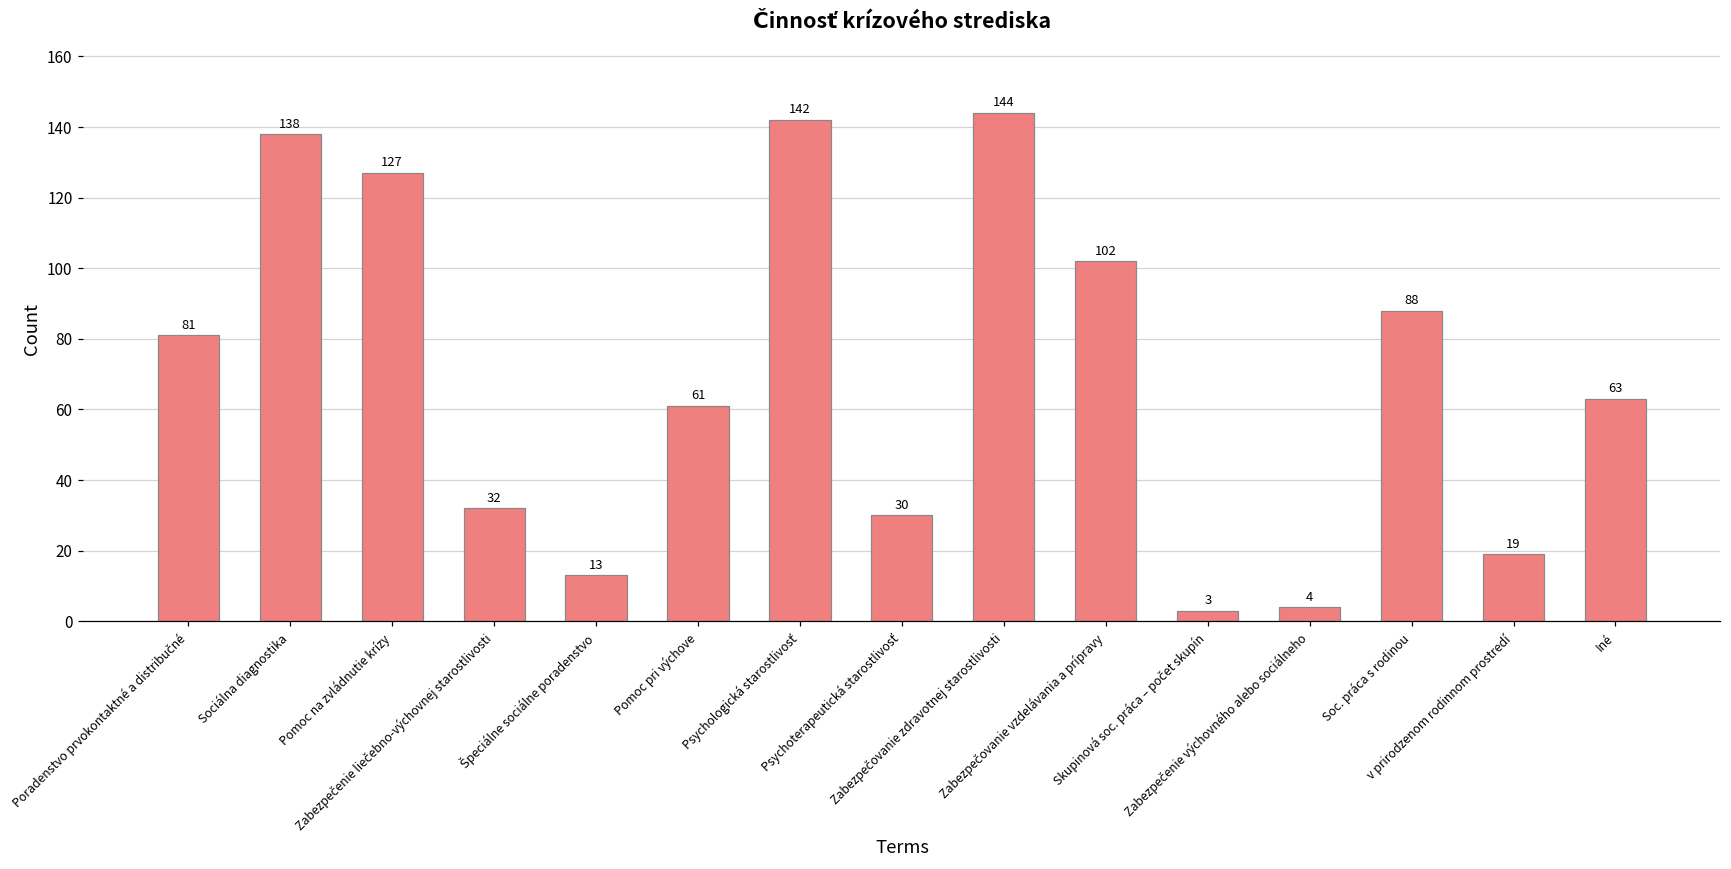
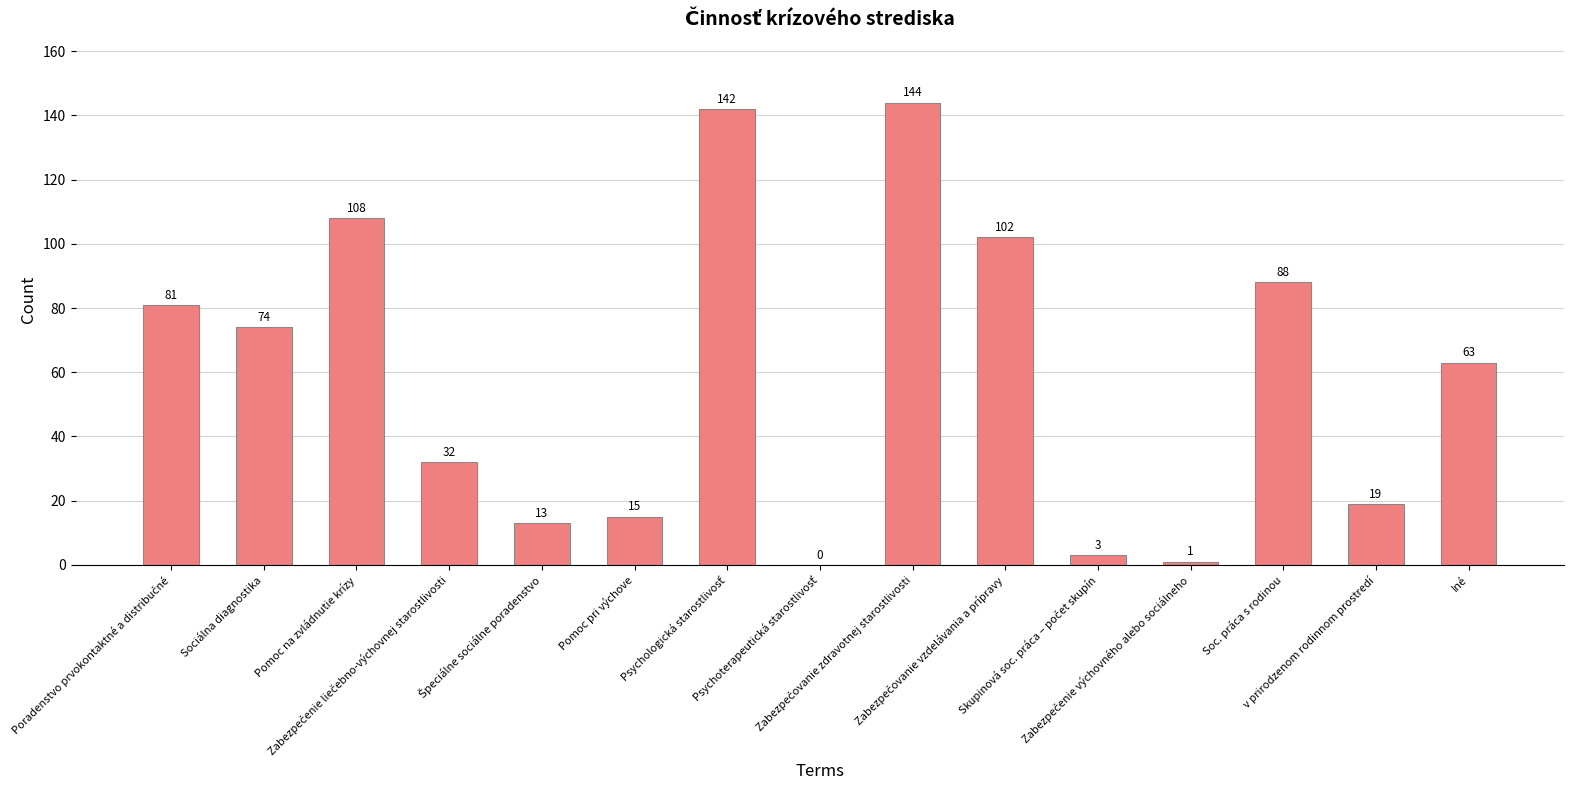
  {
    "Poradenstvo prvokontaktné a distribučné": 81,
-   "Sociálna diagnostika": 138,
-   "Pomoc na zvládnutie krízy": 127,
+   "Sociálna diagnostika": 74,
+   "Pomoc na zvládnutie krízy": 108,
    "Zabezpečenie liečebno-výchovnej starostlivosti": 32,
    "Špeciálne sociálne poradenstvo": 13,
-   "Pomoc pri výchove": 61,
+   "Pomoc pri výchove": 15,
    "Psychologická starostlivosť": 142,
-   "Psychoterapeutická starostlivosť": 30,
+   "Psychoterapeutická starostlivosť": 0,
    "Zabezpečovanie zdravotnej starostlivosti": 144,
    "Zabezpečovanie vzdelávania a prípravy": 102,
    "Skupinová soc. práca – počet skupín": 3,
-   "Zabezpečenie výchovného alebo sociálneho": 4,
+   "Zabezpečenie výchovného alebo sociálneho": 1,
    "Soc. práca s rodinou": 88,
    "v prirodzenom rodinnom prostredí": 19,
    "Iné": 63
  }
